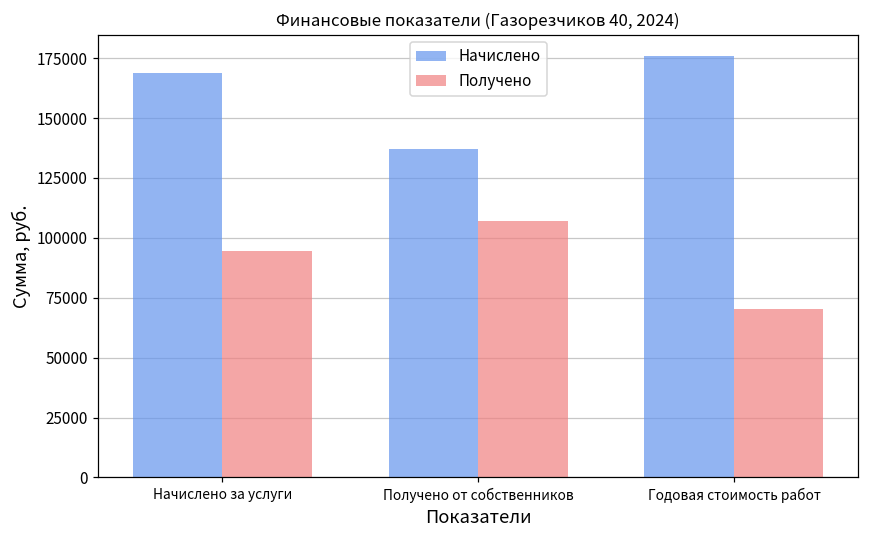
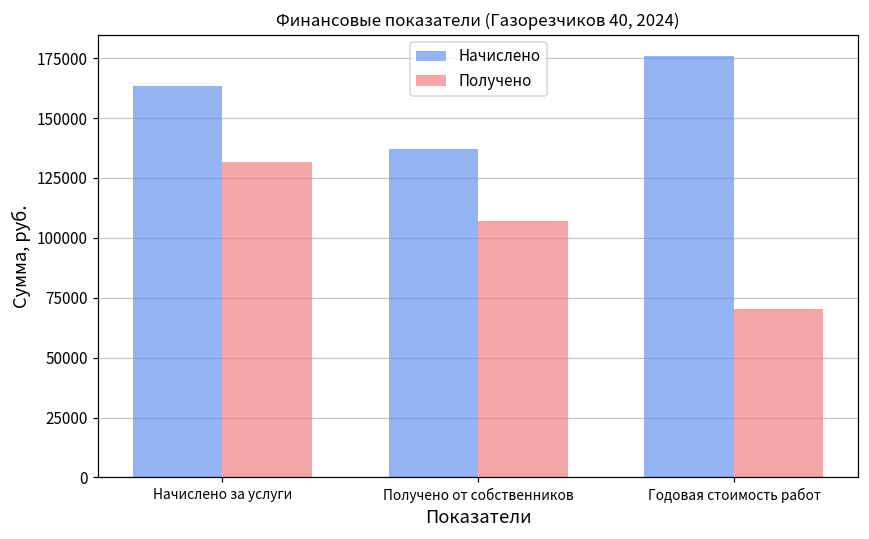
  {
    "Начислено": {
-     "Начислено за услуги": 169000,
+     "Начислено за услуги": 163000,
      "Получено от собственников": 137000,
      "Годовая стоимость работ": 176000
    },
    "Получено": {
-     "Начислено за услуги": 95000,
+     "Начислено за услуги": 132000,
      "Получено от собственников": 107000,
      "Годовая стоимость работ": 70000
    }
  }
